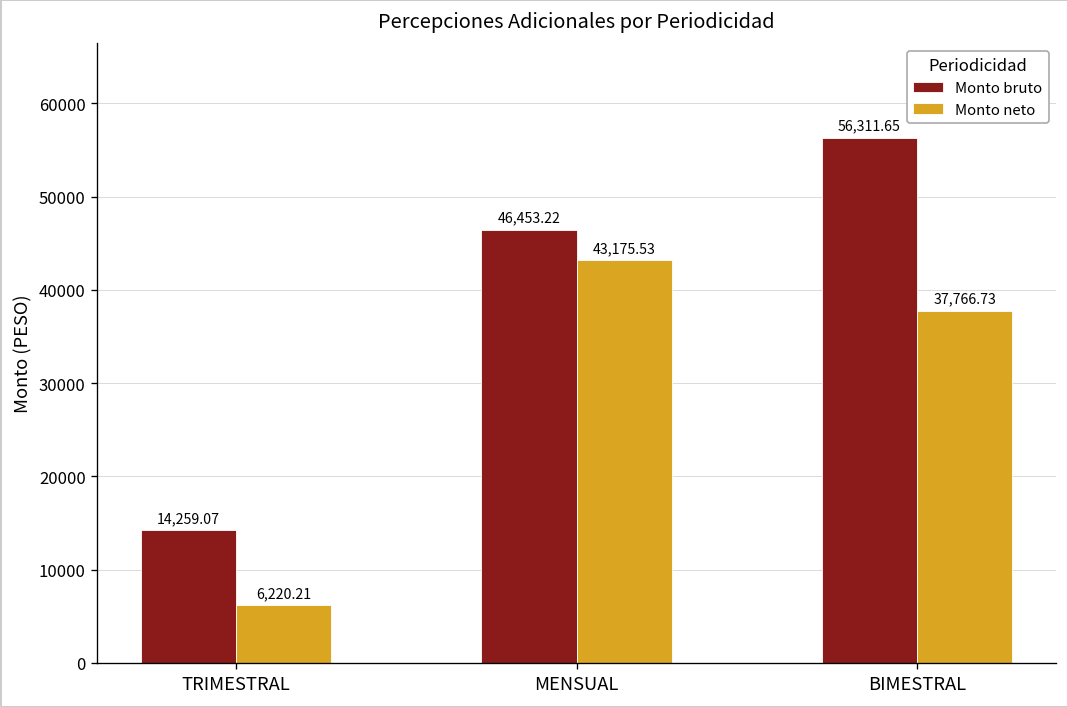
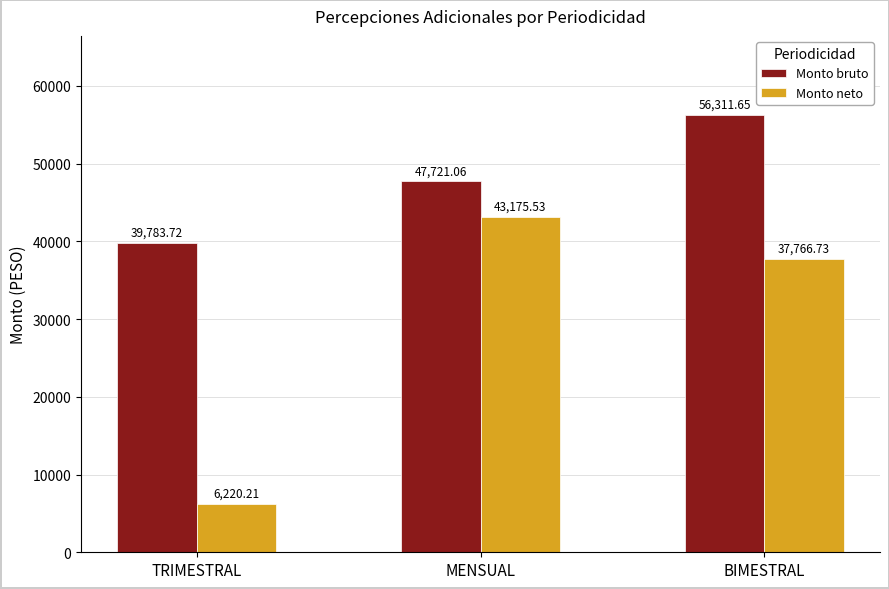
  {
    "Monto bruto": {
-     "TRIMESTRAL": "14,259.07",
-     "MENSUAL": "46,453.22",
+     "TRIMESTRAL": "39,783.72",
+     "MENSUAL": "47,721.06",
      "BIMESTRAL": "56,311.65"
    },
    "Monto neto": {
      "TRIMESTRAL": "6,220.21",
      "MENSUAL": "43,175.53",
      "BIMESTRAL": "37,766.73"
    }
  }
